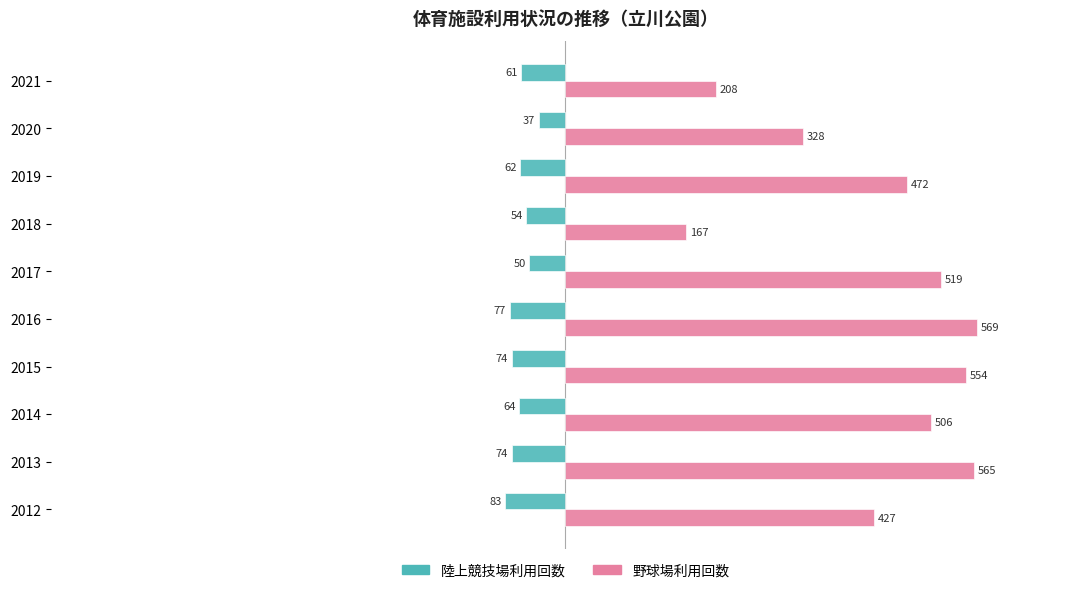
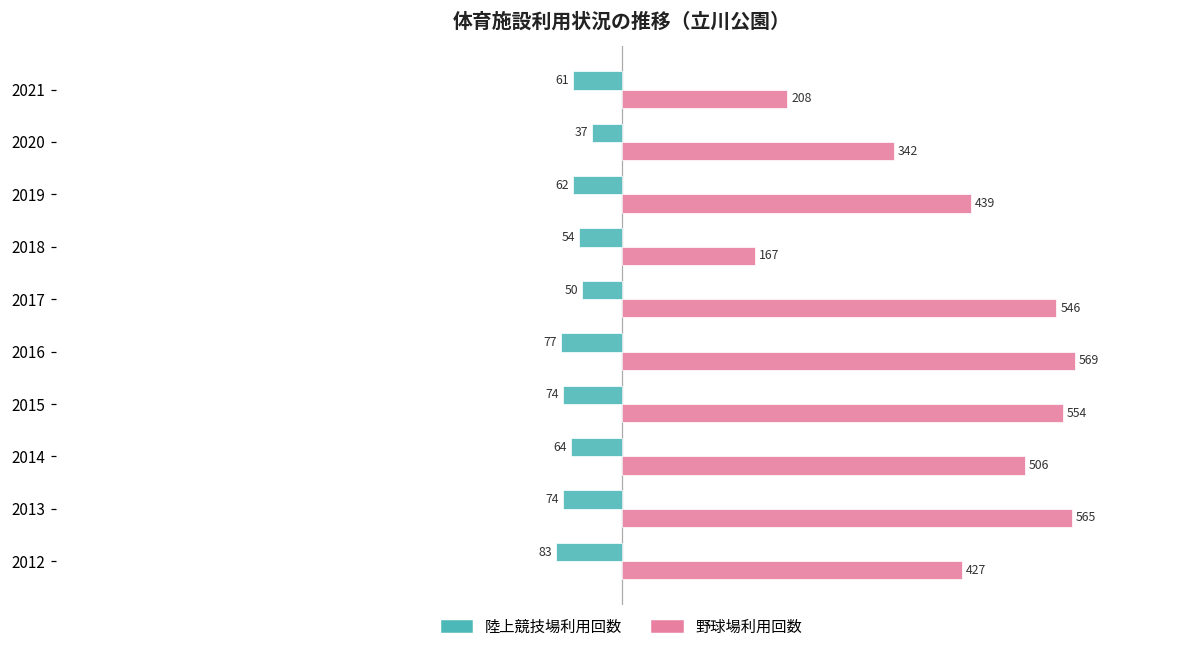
  {
    "野球場利用回数": {
      "2021": 208,
-     "2020": 328,
-     "2019": 472,
+     "2020": 342,
+     "2019": 439,
      "2018": 167,
-     "2017": 519,
+     "2017": 546,
      "2016": 569,
      "2015": 554,
      "2014": 506,
      "2013": 565,
      "2012": 427
    }
  }
